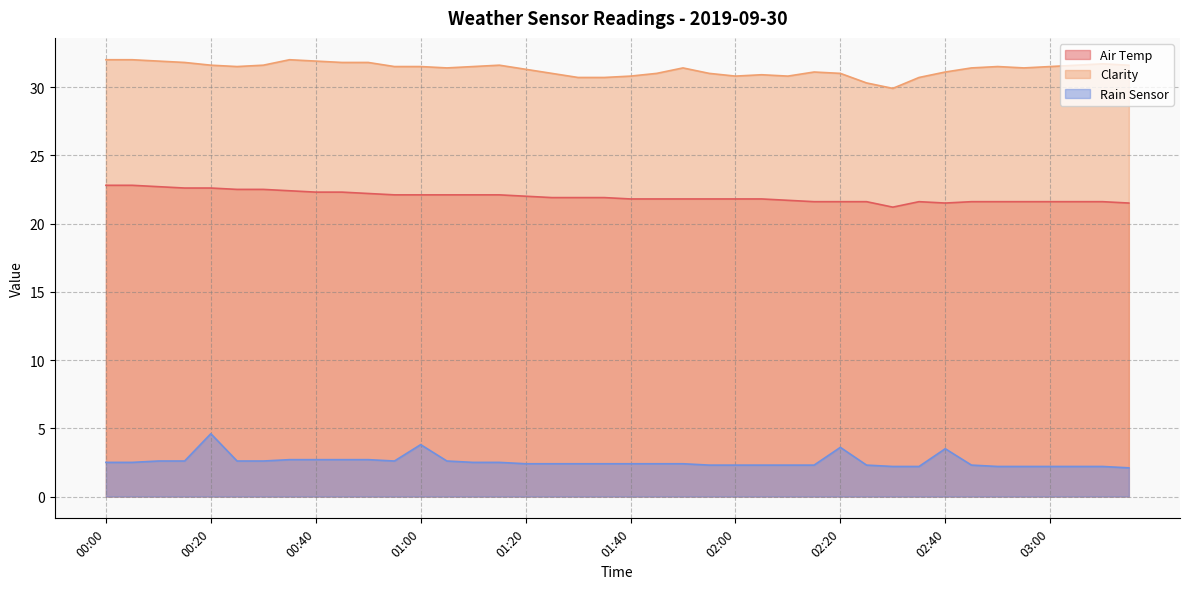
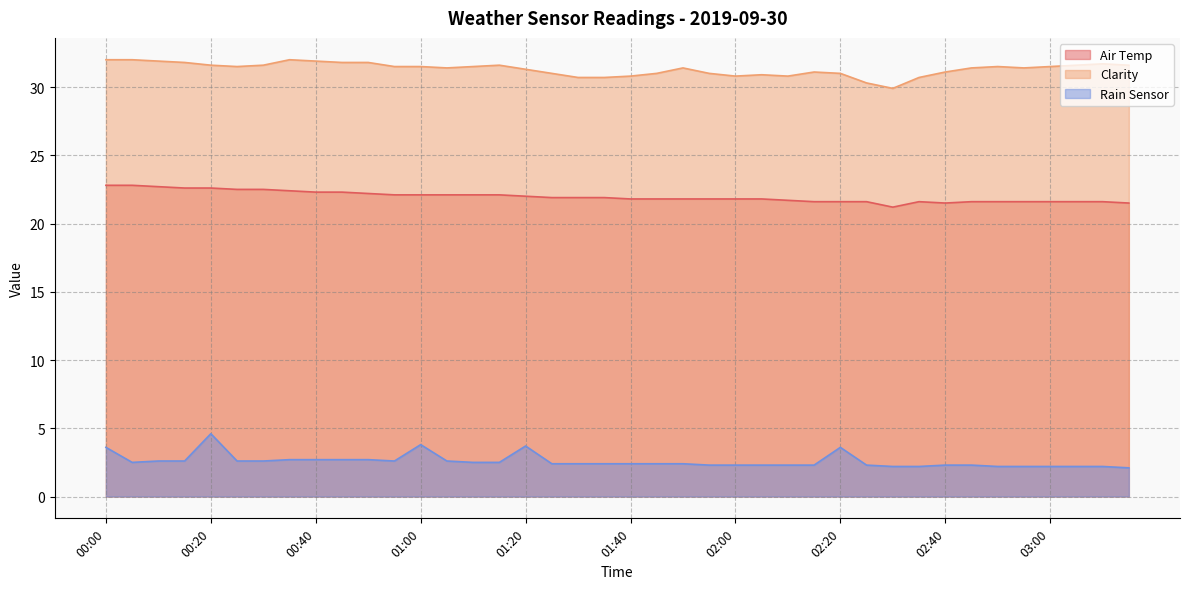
  {
    "Rain Sensor": {
-     "00:00": 2.5,
+     "00:00": 3.6,
      "00:20": 4.6,
      "00:40": 2.7,
      "01:00": 3.8,
-     "01:20": 2.4,
+     "01:20": 3.7,
      "01:40": 2.4,
      "02:00": 2.3,
      "02:20": 3.6,
-     "02:40": 3.5,
+     "02:40": 2.3,
      "03:00": 2.2
    }
  }
